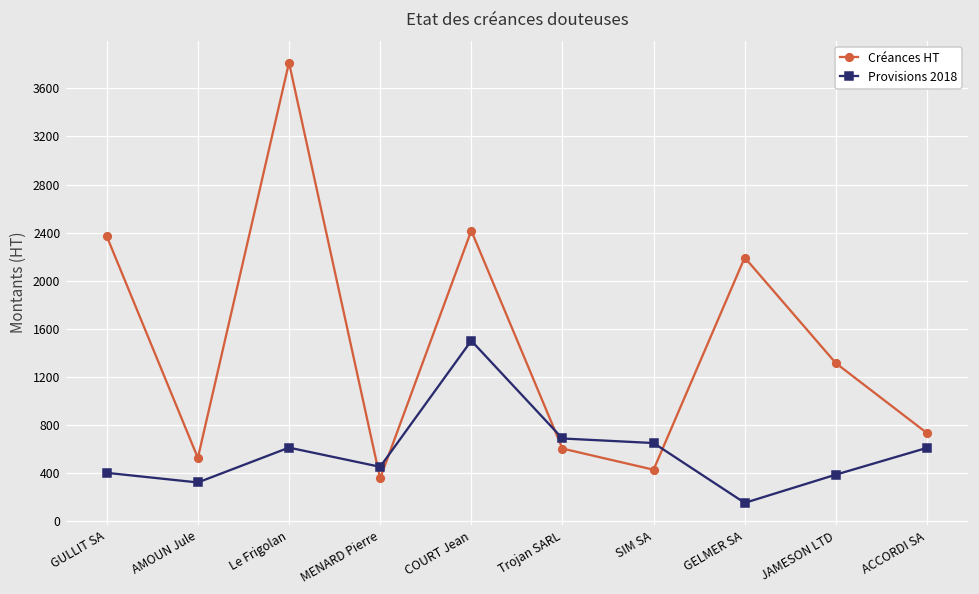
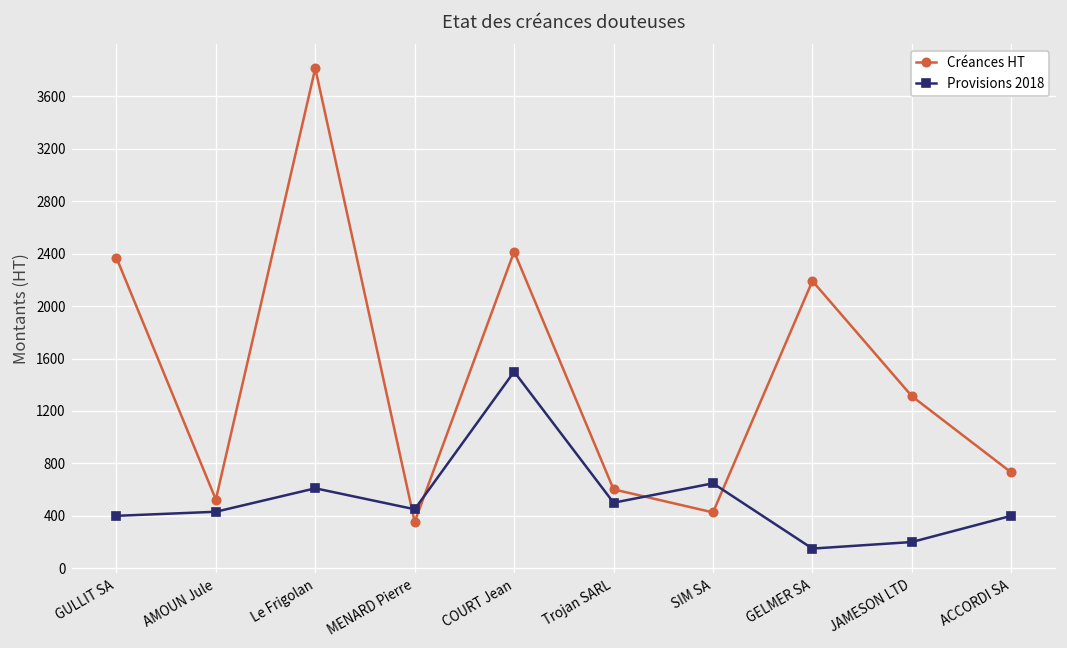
  {
    "Créances HT": {
      "GULLIT SA": 2370,
      "AMOUN Jule": 520,
      "Le Frigolan": 3820,
      "MENARD Pierre": 350,
      "COURT Jean": 2420,
      "Trojan SARL": 600,
      "SIM SA": 430,
      "GELMER SA": 2190,
      "JAMESON LTD": 1310,
      "ACCORDI SA": 730
    },
    "Provisions 2018": {
      "GULLIT SA": 400,
-     "AMOUN Jule": 320,
+     "AMOUN Jule": 430,
      "Le Frigolan": 610,
      "MENARD Pierre": 450,
      "COURT Jean": 1500,
-     "Trojan SARL": 690,
+     "Trojan SARL": 500,
      "SIM SA": 650,
      "GELMER SA": 150,
-     "JAMESON LTD": 390,
-     "ACCORDI SA": 610
+     "JAMESON LTD": 200,
+     "ACCORDI SA": 400
    }
  }
